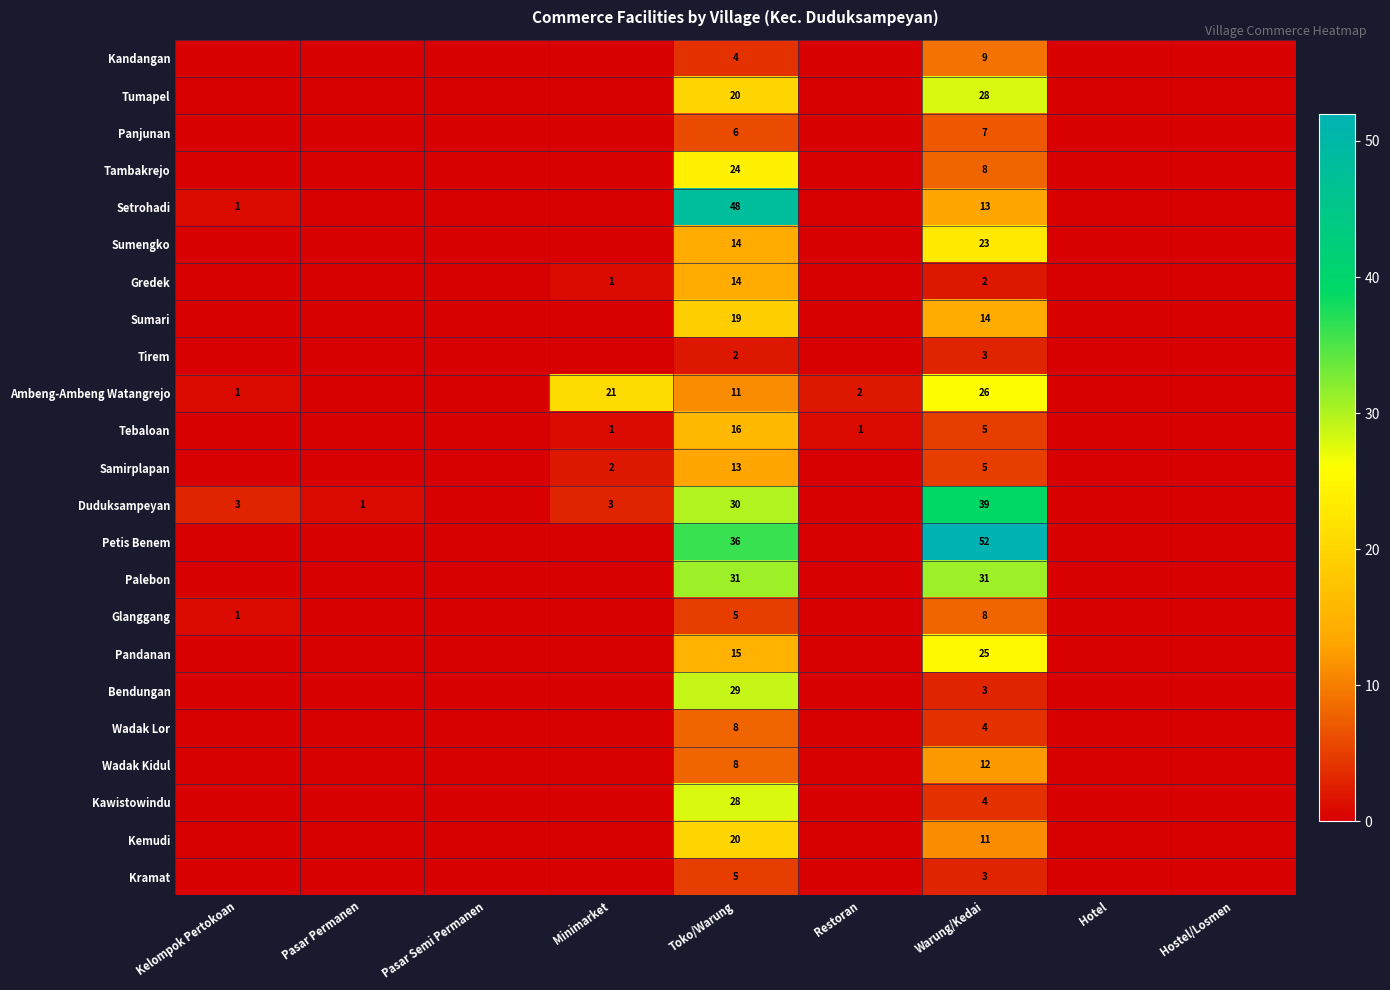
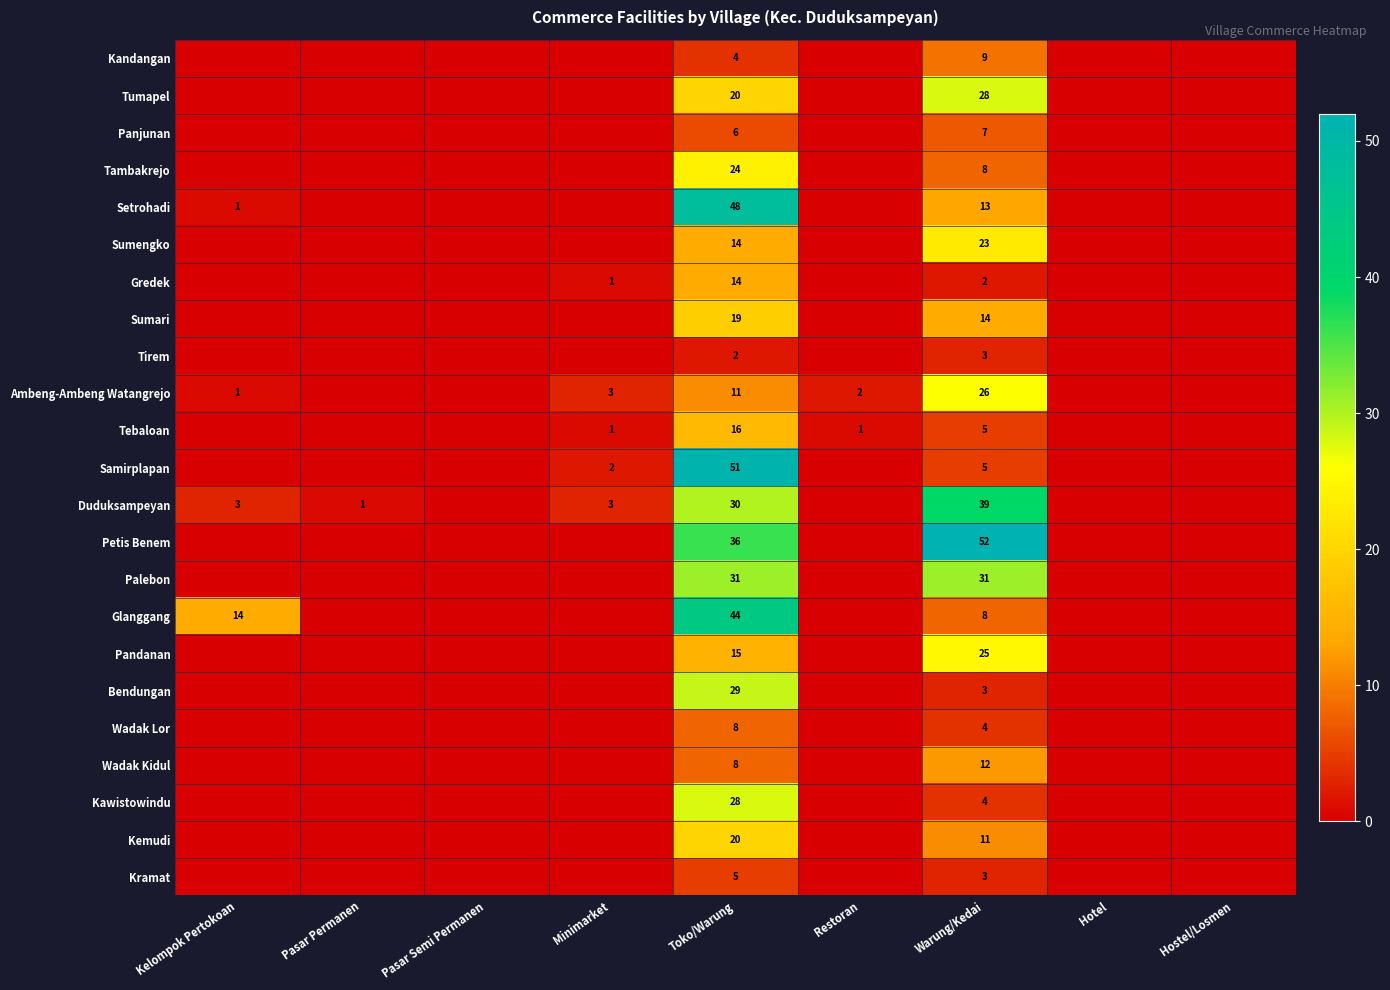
  {
    "Kandangan": {
      "Toko/Warung": 4,
      "Warung/Kedai": 9
    },
    "Tumapel": {
      "Toko/Warung": 20,
      "Warung/Kedai": 28
    },
    "Panjunan": {
      "Toko/Warung": 6,
      "Warung/Kedai": 7
    },
    "Tambakrejo": {
      "Toko/Warung": 24,
      "Warung/Kedai": 8
    },
    "Setrohadi": {
      "Kelompok Pertokoan": 1,
      "Toko/Warung": 48,
      "Warung/Kedai": 13
    },
    "Sumengko": {
      "Toko/Warung": 14,
      "Warung/Kedai": 23
    },
    "Gredek": {
      "Minimarket": 1,
      "Toko/Warung": 14,
      "Warung/Kedai": 2
    },
    "Sumari": {
      "Toko/Warung": 19,
      "Warung/Kedai": 14
    },
    "Tirem": {
      "Toko/Warung": 2,
      "Warung/Kedai": 3
    },
    "Ambeng-Ambeng Watangrejo": {
      "Kelompok Pertokoan": 1,
-     "Minimarket": 21,
+     "Minimarket": 3,
      "Toko/Warung": 11,
      "Restoran": 2,
      "Warung/Kedai": 26
    },
    "Tebaloan": {
      "Minimarket": 1,
      "Toko/Warung": 16,
      "Restoran": 1,
      "Warung/Kedai": 5
    },
    "Samirplapan": {
      "Minimarket": 2,
-     "Toko/Warung": 13,
+     "Toko/Warung": 51,
      "Warung/Kedai": 5
    },
    "Duduksampeyan": {
      "Kelompok Pertokoan": 3,
      "Pasar Permanen": 1,
      "Minimarket": 3,
      "Toko/Warung": 30,
      "Warung/Kedai": 39
    },
    "Petis Benem": {
      "Toko/Warung": 36,
      "Warung/Kedai": 52
    },
    "Palebon": {
      "Toko/Warung": 31,
      "Warung/Kedai": 31
    },
    "Glanggang": {
-     "Kelompok Pertokoan": 1,
-     "Toko/Warung": 5,
+     "Kelompok Pertokoan": 14,
+     "Toko/Warung": 44,
      "Warung/Kedai": 8
    },
    "Pandanan": {
      "Toko/Warung": 15,
      "Warung/Kedai": 25
    },
    "Bendungan": {
      "Toko/Warung": 29,
      "Warung/Kedai": 3
    },
    "Wadak Lor": {
      "Toko/Warung": 8,
      "Warung/Kedai": 4
    },
    "Wadak Kidul": {
      "Toko/Warung": 8,
      "Warung/Kedai": 12
    },
    "Kawistowindu": {
      "Toko/Warung": 28,
      "Warung/Kedai": 4
    },
    "Kemudi": {
      "Toko/Warung": 20,
      "Warung/Kedai": 11
    },
    "Kramat": {
      "Toko/Warung": 5,
      "Warung/Kedai": 3
    }
  }
